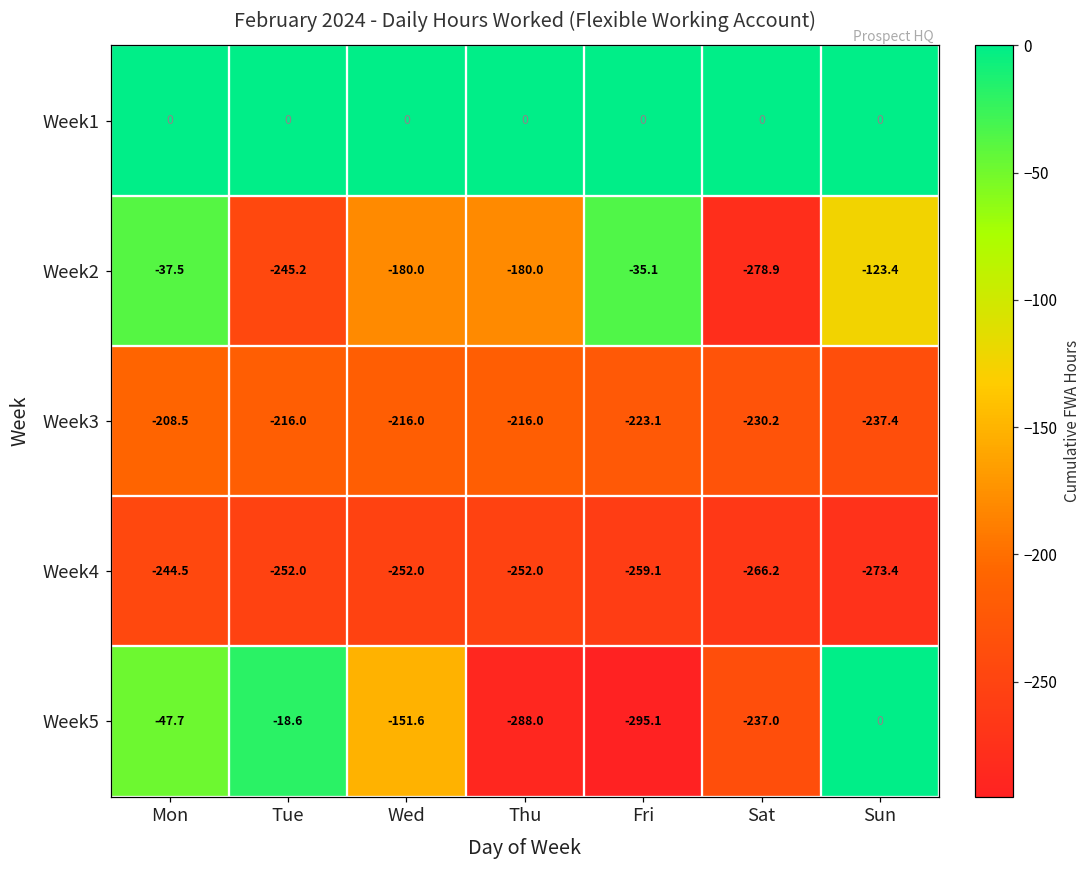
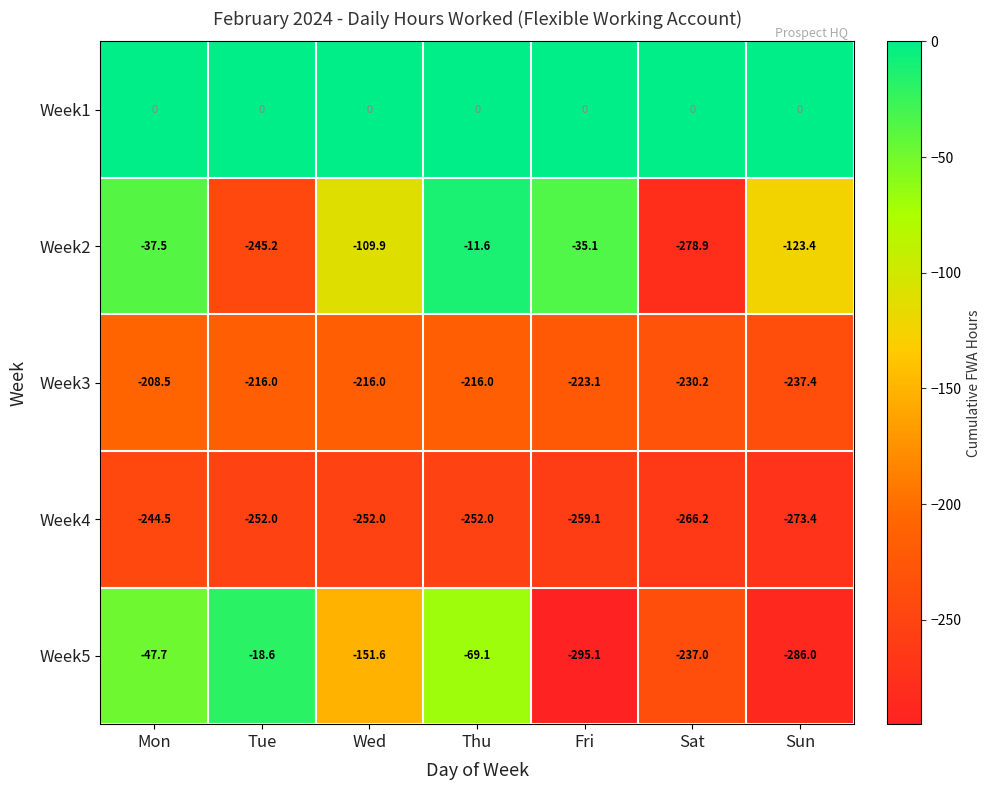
  {
    "Week1": {
      "Mon": 0,
      "Tue": 0,
      "Wed": 0,
      "Thu": 0,
      "Fri": 0,
      "Sat": 0,
      "Sun": 0
    },
    "Week2": {
      "Mon": -37.5,
      "Tue": -245.2,
-     "Wed": -180.0,
-     "Thu": -180.0,
+     "Wed": -109.9,
+     "Thu": -11.6,
      "Fri": -35.1,
      "Sat": -278.9,
      "Sun": -123.4
    },
    "Week3": {
      "Mon": -208.5,
      "Tue": -216.0,
      "Wed": -216.0,
      "Thu": -216.0,
      "Fri": -223.1,
      "Sat": -230.2,
      "Sun": -237.4
    },
    "Week4": {
      "Mon": -244.5,
      "Tue": -252.0,
      "Wed": -252.0,
      "Thu": -252.0,
      "Fri": -259.1,
      "Sat": -266.2,
      "Sun": -273.4
    },
    "Week5": {
      "Mon": -47.7,
      "Tue": -18.6,
      "Wed": -151.6,
-     "Thu": -288.0,
+     "Thu": -69.1,
      "Fri": -295.1,
      "Sat": -237.0,
-     "Sun": 0
+     "Sun": -286.0
    }
  }
